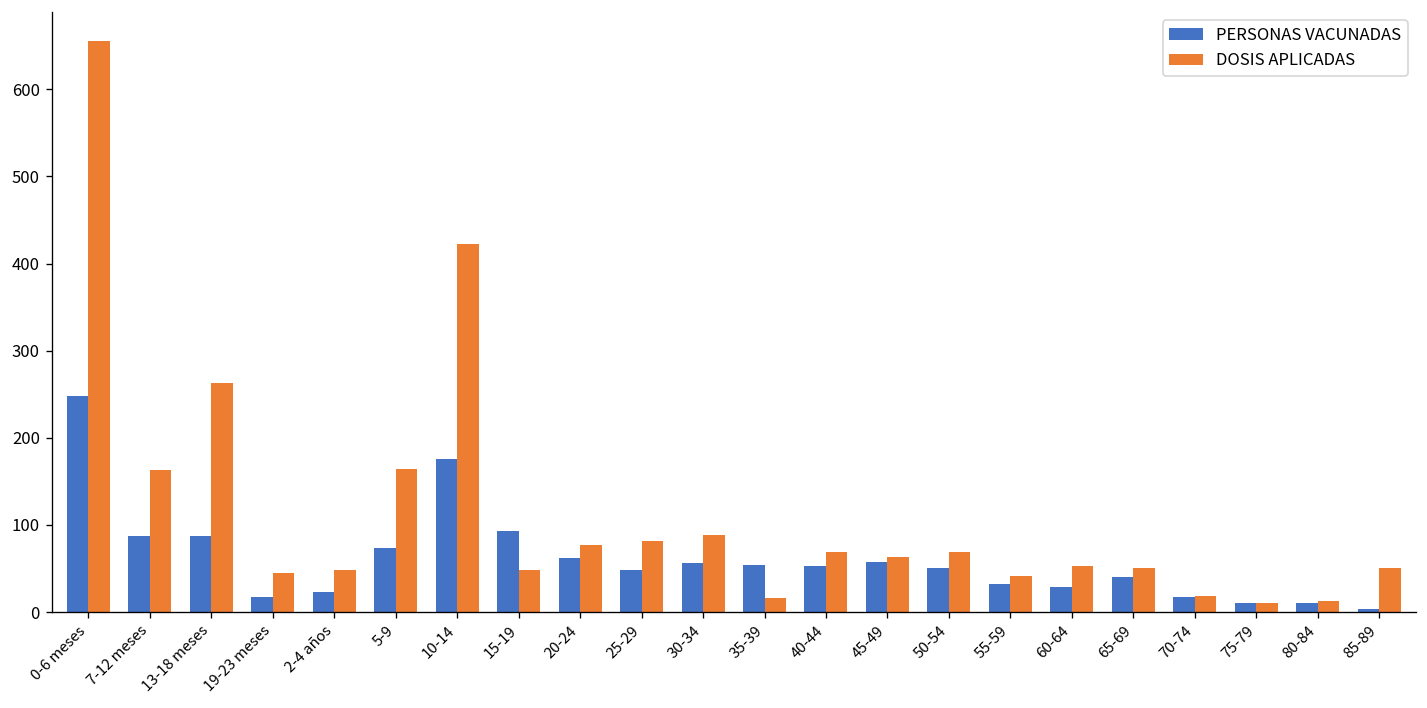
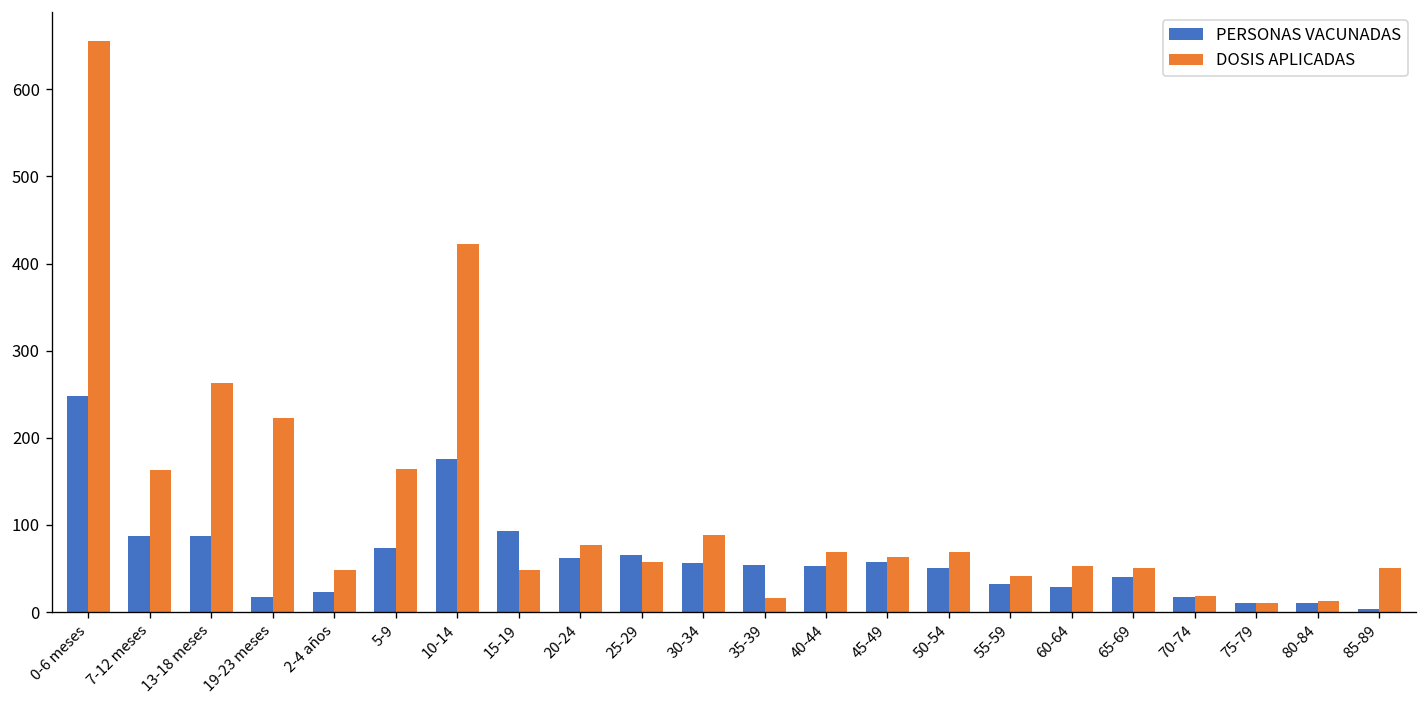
  {
    "PERSONAS VACUNADAS": {
      "0-6 meses": 250,
      "7-12 meses": 90,
      "13-18 meses": 90,
      "19-23 meses": 20,
      "2-4 años": 20,
      "5-9": 70,
      "10-14": 180,
      "15-19": 90,
      "20-24": 60,
-     "25-29": 50,
+     "25-29": 70,
      "30-34": 60,
      "35-39": 50,
      "40-44": 50,
      "45-49": 60,
      "50-54": 50,
      "55-59": 30,
      "60-64": 30,
      "65-69": 40,
      "70-74": 20,
      "75-79": 10,
      "80-84": 10,
      "85-89": 0
    },
    "DOSIS APLICADAS": {
      "0-6 meses": 660,
      "7-12 meses": 160,
      "13-18 meses": 260,
-     "19-23 meses": 50,
+     "19-23 meses": 220,
      "2-4 años": 50,
      "5-9": 160,
      "10-14": 420,
      "15-19": 50,
      "20-24": 80,
-     "25-29": 80,
+     "25-29": 60,
      "30-34": 90,
      "35-39": 20,
      "40-44": 70,
      "45-49": 60,
      "50-54": 70,
      "55-59": 40,
      "60-64": 50,
      "65-69": 50,
      "70-74": 20,
      "75-79": 10,
      "80-84": 10,
      "85-89": 50
    }
  }
